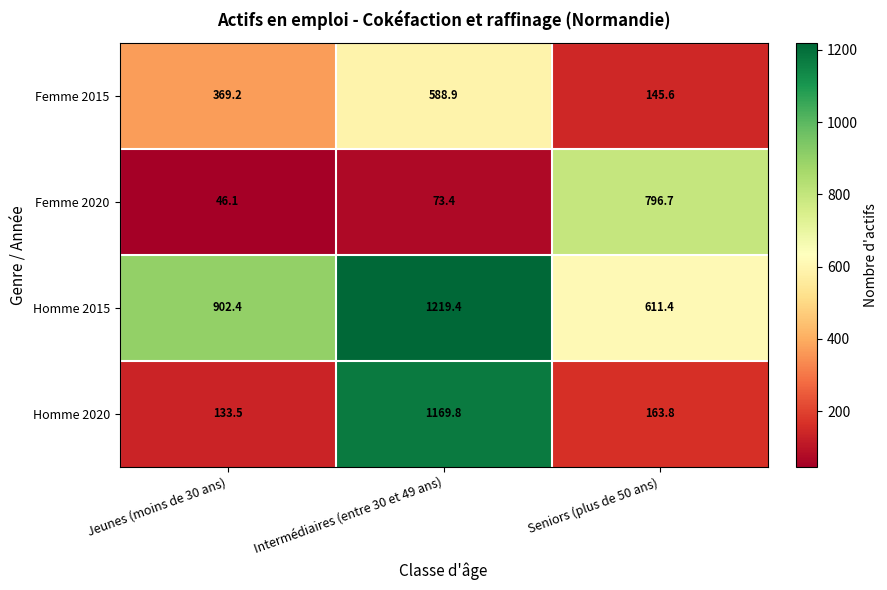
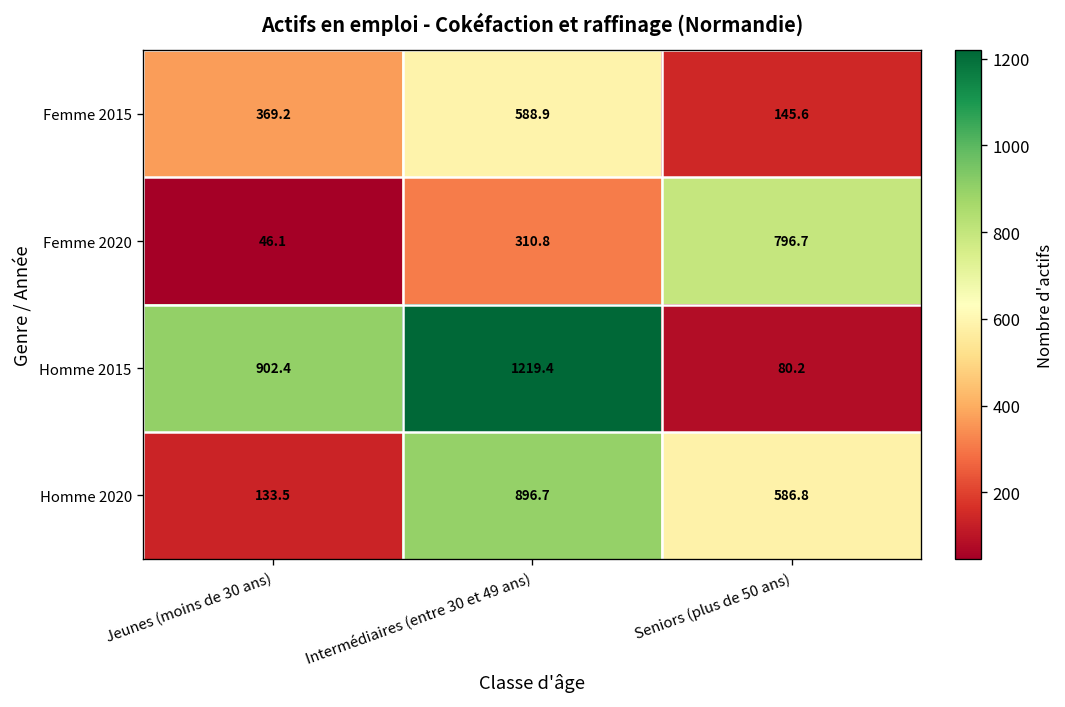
  {
    "Femme 2015": {
      "Jeunes (moins de 30 ans)": 369.2,
      "Intermédiaires (entre 30 et 49 ans)": 588.9,
      "Seniors (plus de 50 ans)": 145.6
    },
    "Femme 2020": {
      "Jeunes (moins de 30 ans)": 46.1,
-     "Intermédiaires (entre 30 et 49 ans)": 73.4,
+     "Intermédiaires (entre 30 et 49 ans)": 310.8,
      "Seniors (plus de 50 ans)": 796.7
    },
    "Homme 2015": {
      "Jeunes (moins de 30 ans)": 902.4,
      "Intermédiaires (entre 30 et 49 ans)": 1219.4,
-     "Seniors (plus de 50 ans)": 611.4
+     "Seniors (plus de 50 ans)": 80.2
    },
    "Homme 2020": {
      "Jeunes (moins de 30 ans)": 133.5,
-     "Intermédiaires (entre 30 et 49 ans)": 1169.8,
-     "Seniors (plus de 50 ans)": 163.8
+     "Intermédiaires (entre 30 et 49 ans)": 896.7,
+     "Seniors (plus de 50 ans)": 586.8
    }
  }
